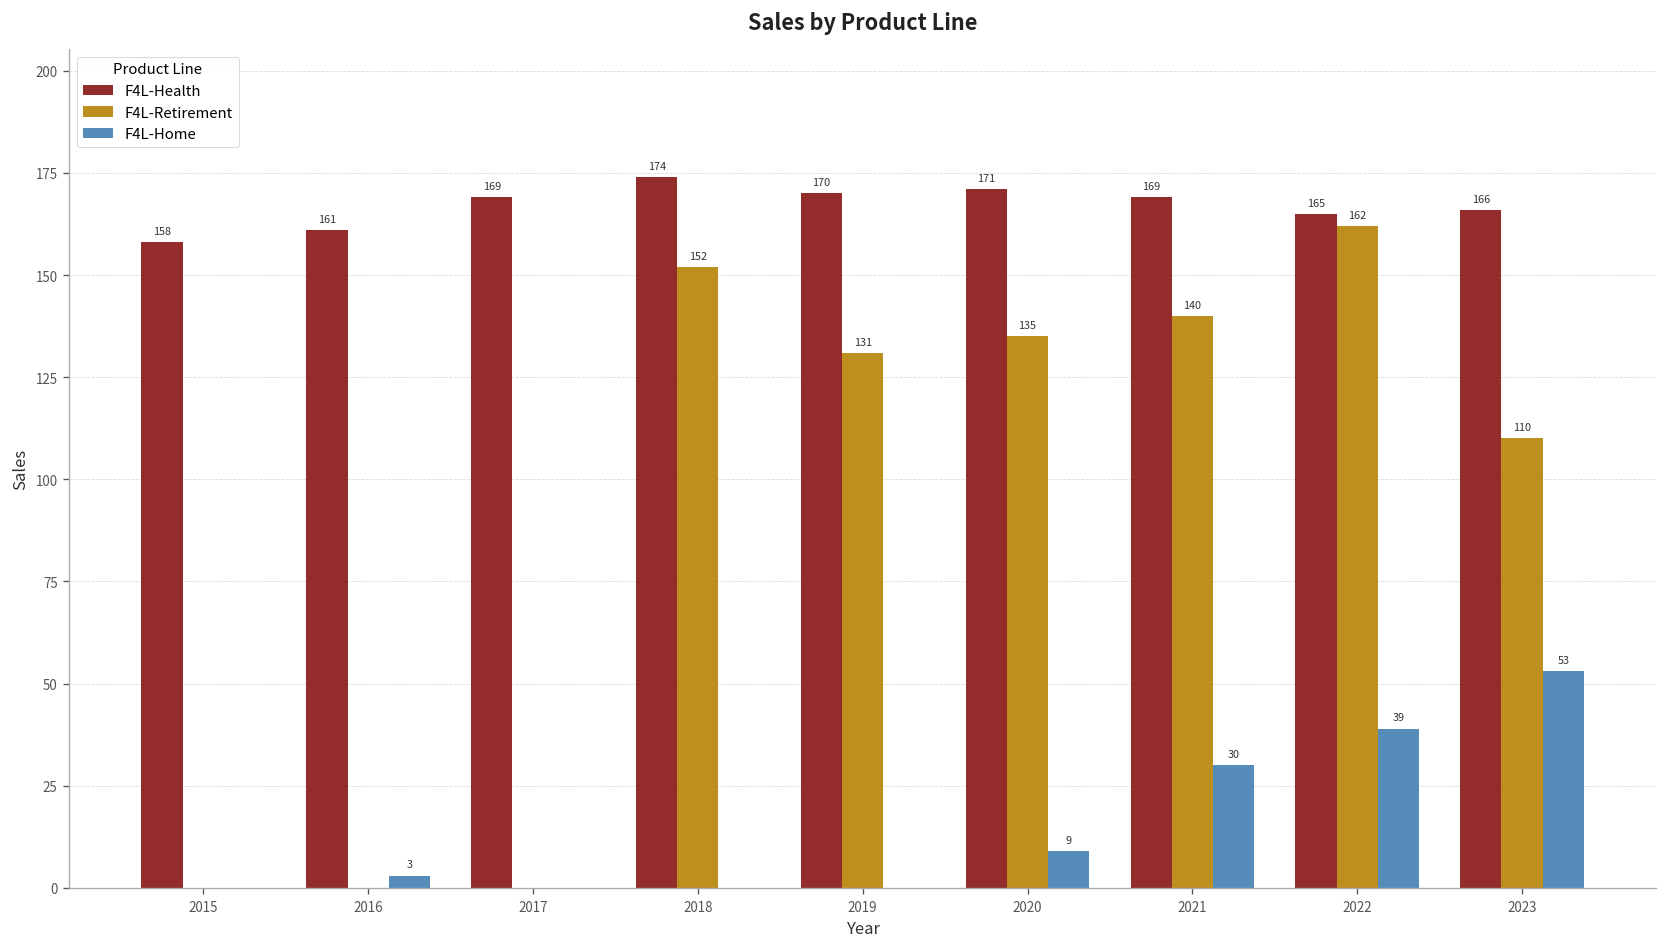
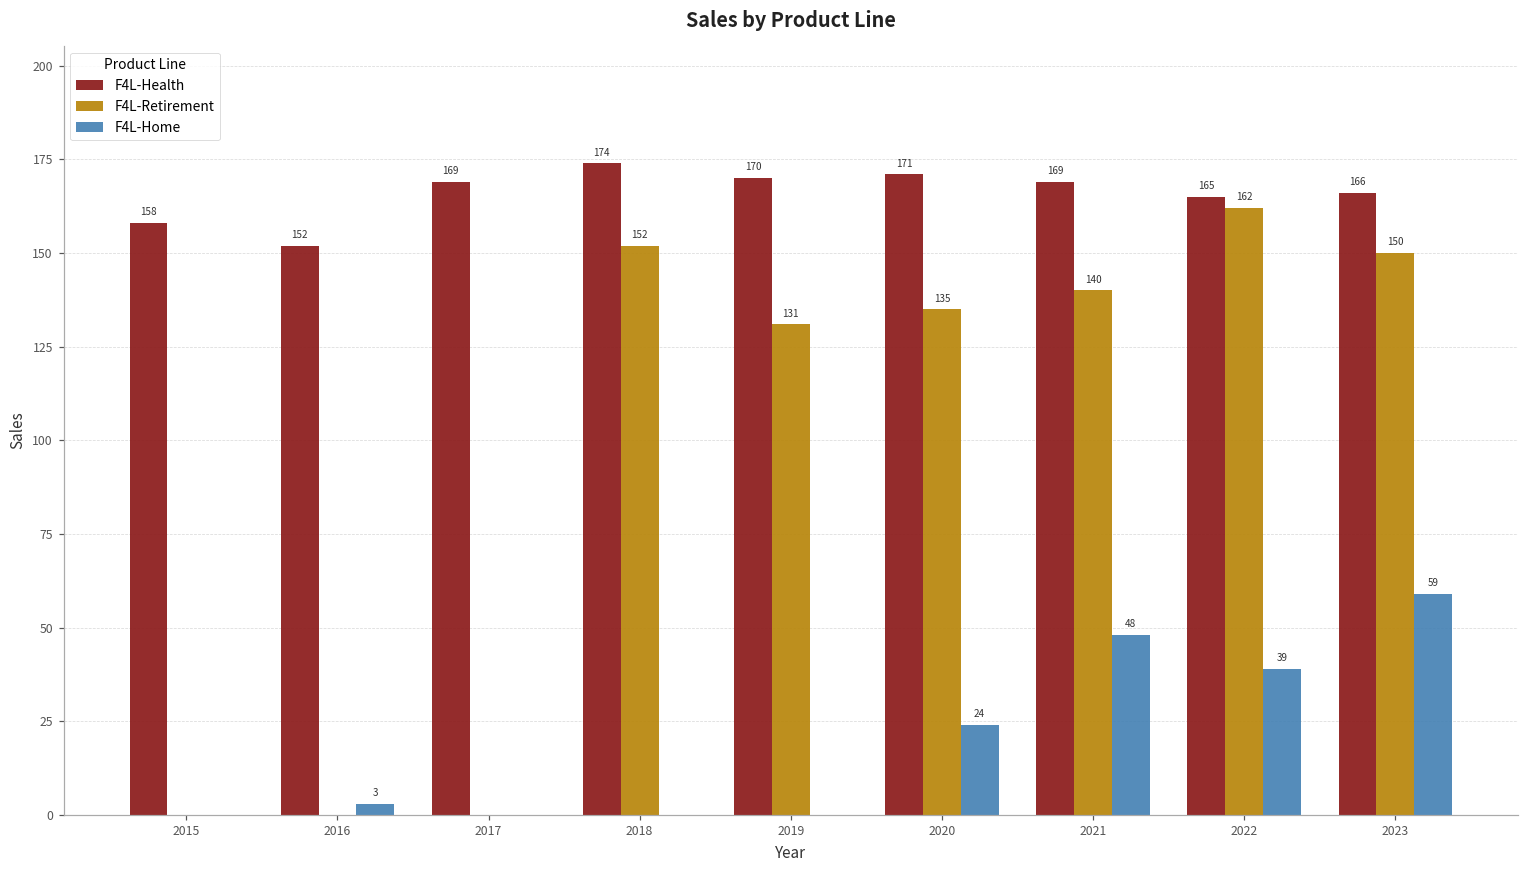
  {
    "F4L-Health": {
      "2015": 158,
-     "2016": 161,
+     "2016": 152,
      "2017": 169,
      "2018": 174,
      "2019": 170,
      "2020": 171,
      "2021": 169,
      "2022": 165,
      "2023": 166
    },
    "F4L-Retirement": {
      "2018": 152,
      "2019": 131,
      "2020": 135,
      "2021": 140,
      "2022": 162,
-     "2023": 110
+     "2023": 150
    },
    "F4L-Home": {
      "2016": 3,
-     "2020": 9,
-     "2021": 30,
+     "2020": 24,
+     "2021": 48,
      "2022": 39,
-     "2023": 53
+     "2023": 59
    }
  }
